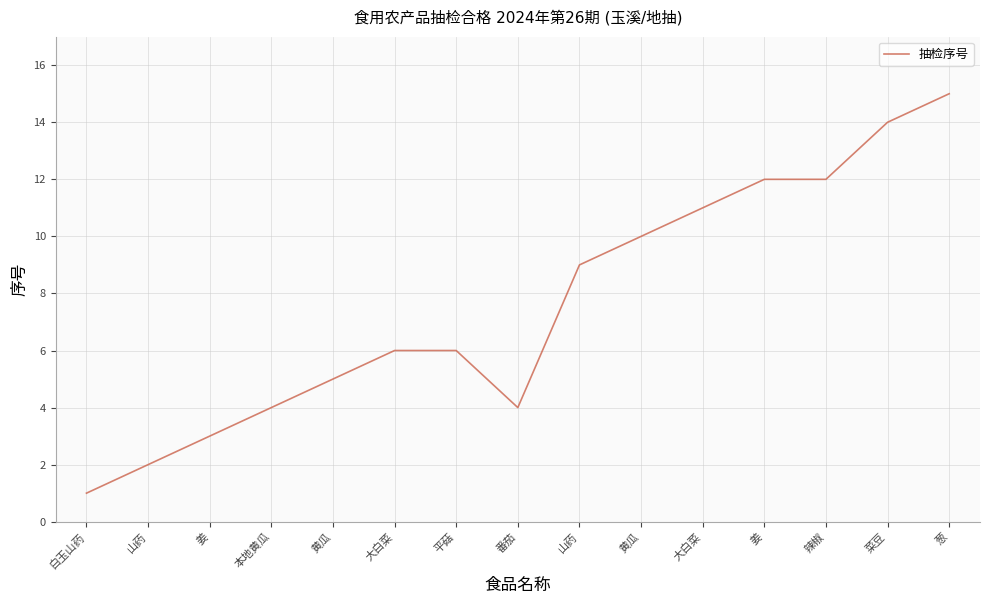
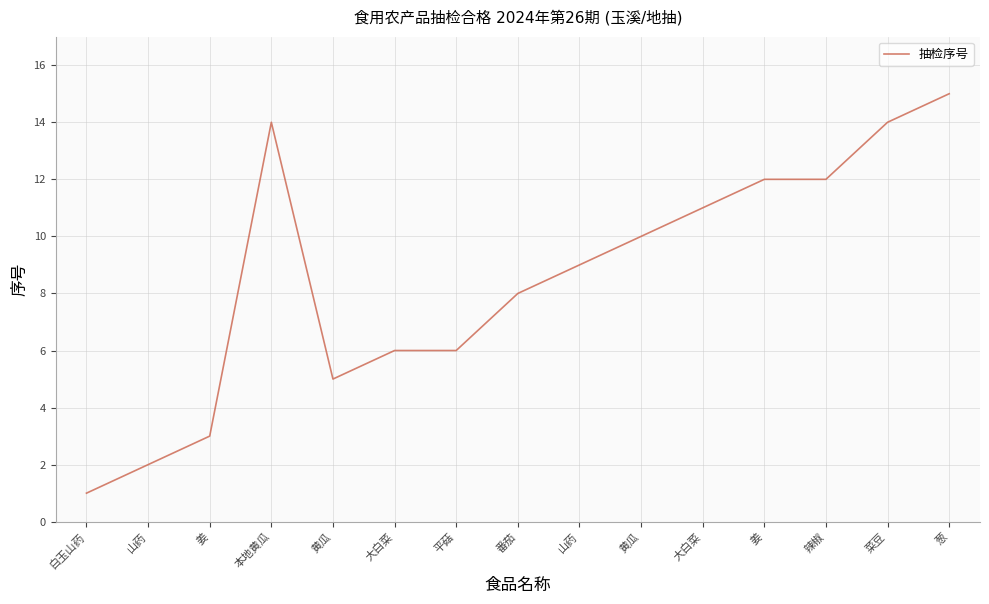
  {
    "白玉山药": 1,
-   "本地黄瓜": 4,
+   "本地黄瓜": 14,
    "平菇": 6,
-   "番茄": 4,
+   "番茄": 8,
    "辣椒": 12,
    "菜豆": 14,
    "葱": 15
  }
